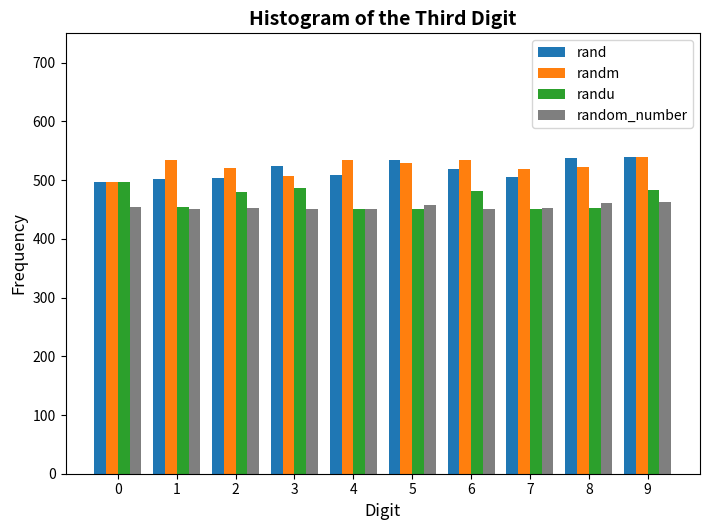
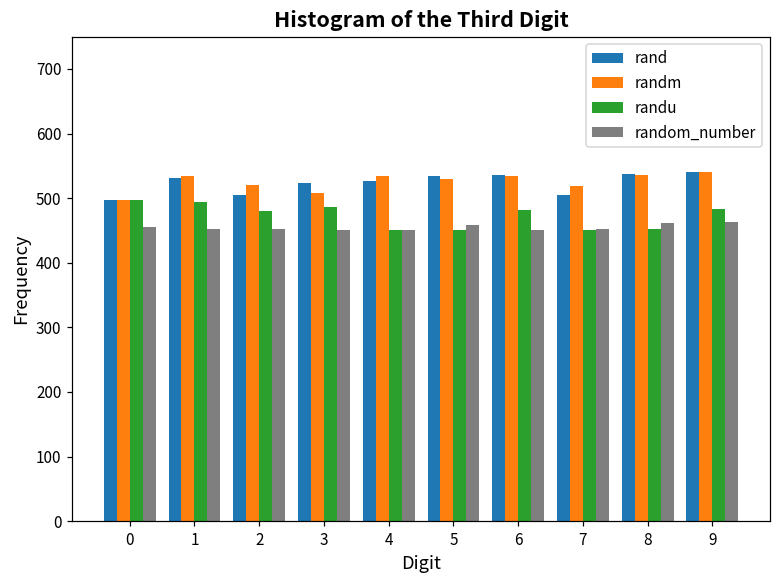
  {
    "rand": {
      "0": 500,
-     "1": 500,
+     "1": 530,
      "2": 500,
      "3": 520,
-     "4": 510,
+     "4": 530,
      "5": 530,
-     "6": 520,
+     "6": 540,
      "7": 510,
      "8": 540,
      "9": 540
    },
    "randm": {
      "0": 500,
      "1": 530,
      "2": 520,
      "3": 510,
      "4": 540,
      "5": 530,
      "6": 530,
      "7": 520,
-     "8": 520,
+     "8": 540,
      "9": 540
    },
    "randu": {
      "0": 500,
-     "1": 450,
+     "1": 490,
      "2": 480,
      "3": 490,
      "4": 450,
      "5": 450,
      "6": 480,
      "7": 450,
      "8": 450,
      "9": 480
    },
    "random_number": {
      "0": 450,
      "1": 450,
      "2": 450,
      "3": 450,
      "4": 450,
      "5": 460,
      "6": 450,
      "7": 450,
      "8": 460,
      "9": 460
    }
  }
